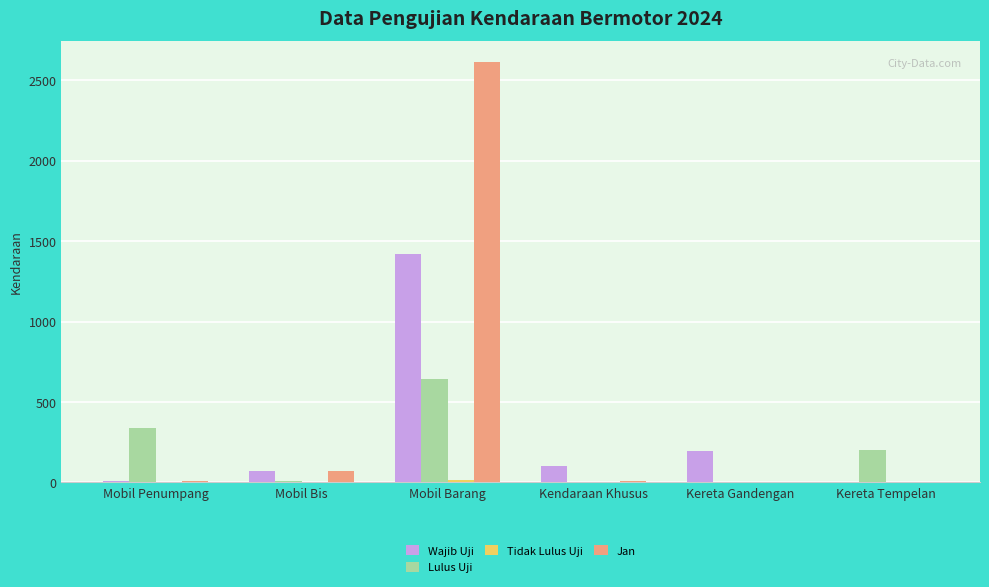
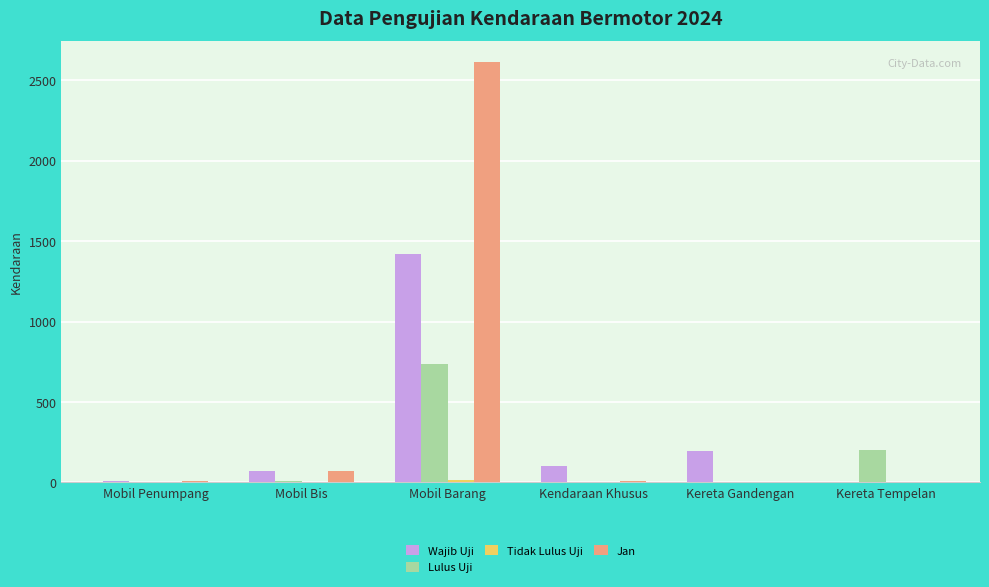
  {
    "Wajib Uji": {
      "Mobil Bis": 70,
      "Mobil Barang": 1420,
      "Kendaraan Khusus": 100,
      "Kereta Gandengan": 200
    },
    "Lulus Uji": {
-     "Mobil Penumpang": 340,
-     "Mobil Barang": 640,
+     "Mobil Penumpang": 10,
+     "Mobil Barang": 740,
      "Kendaraan Khusus": 0,
      "Kereta Gandengan": 0,
      "Kereta Tempelan": 200
    }
  }
